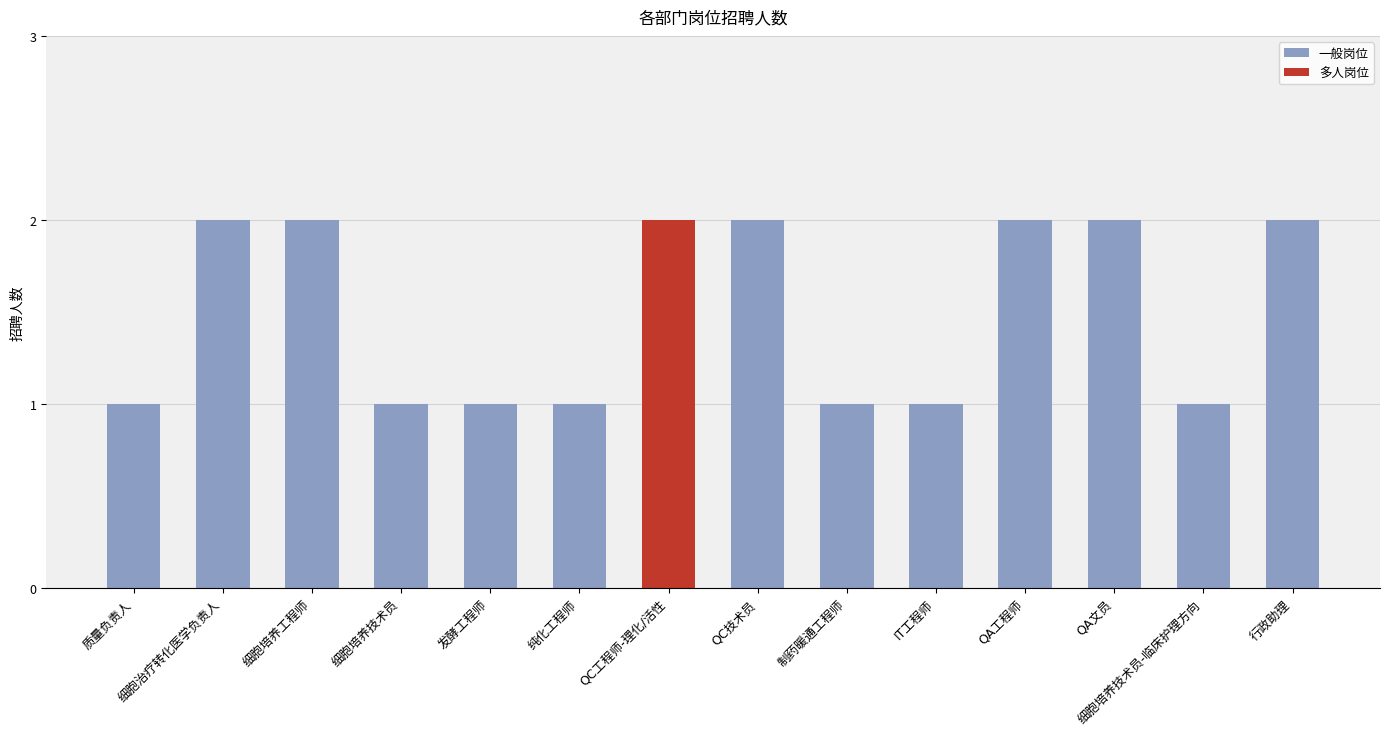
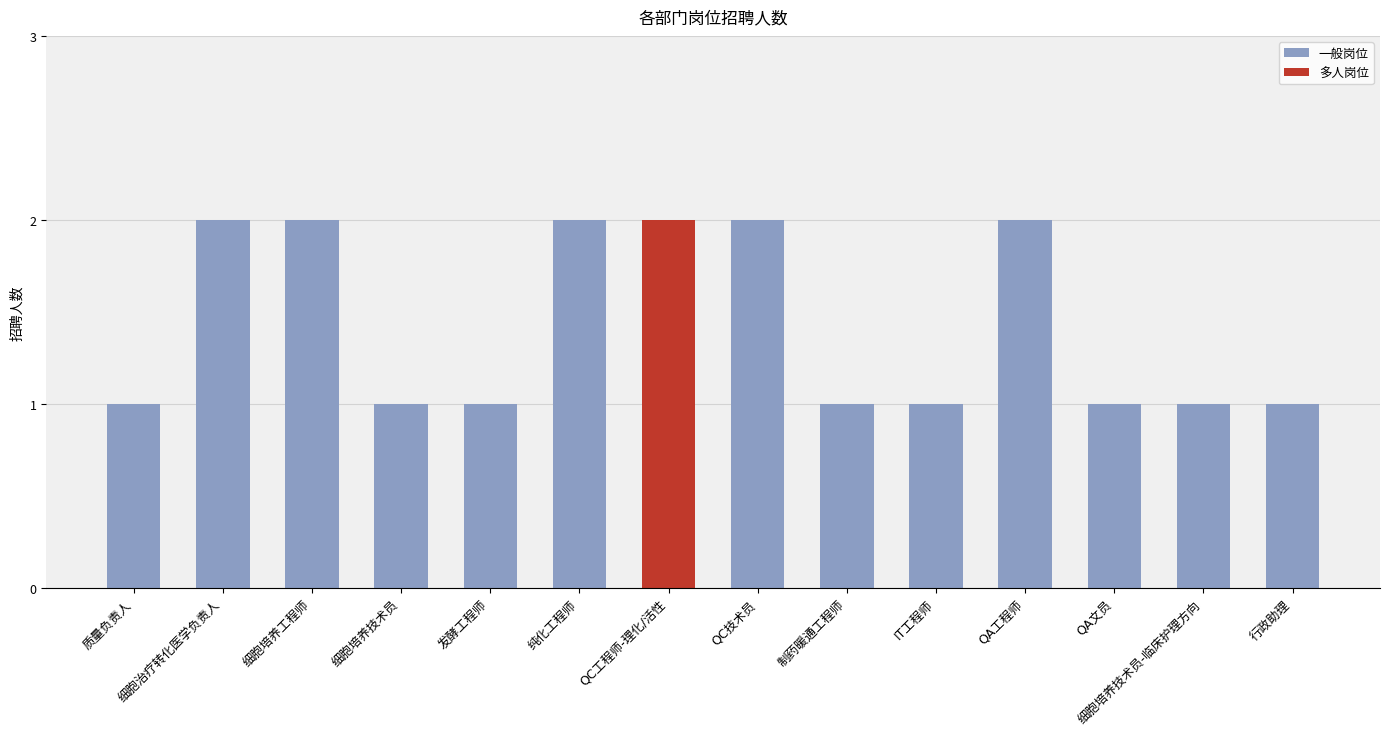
  {
    "质量负责人": 1,
    "细胞治疗转化医学负责人": 2,
    "细胞培养工程师": 2,
    "细胞培养技术员": 1,
    "发酵工程师": 1,
-   "纯化工程师": 1,
+   "纯化工程师": 2,
    "QC工程师-理化/活性": 2,
    "QC技术员": 2,
    "制药暖通工程师": 1,
    "IT工程师": 1,
    "QA工程师": 2,
-   "QA文员": 2,
+   "QA文员": 1,
    "细胞培养技术员-临床护理方向": 1,
-   "行政助理": 2
+   "行政助理": 1
  }
